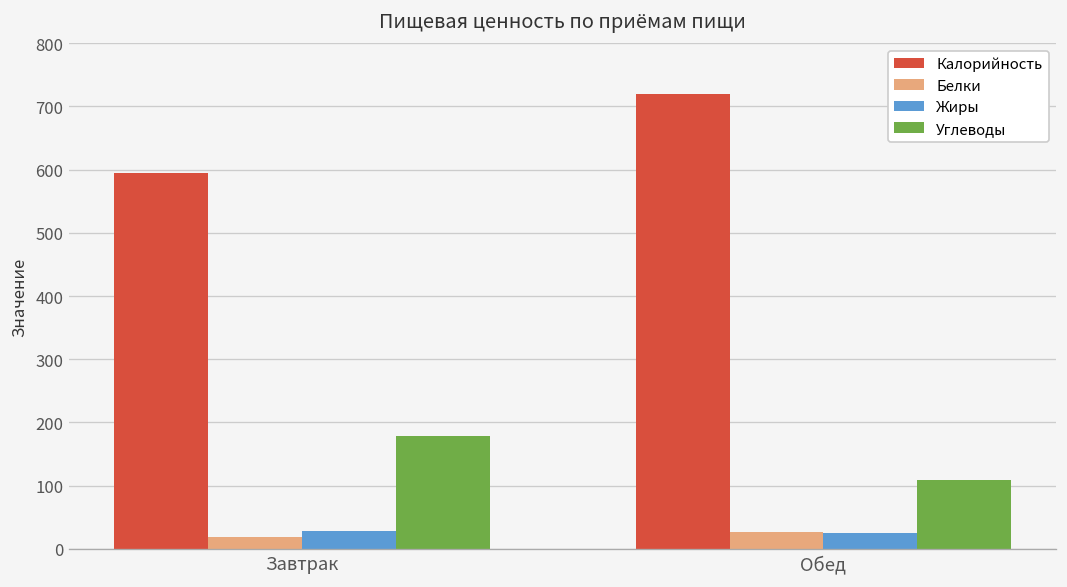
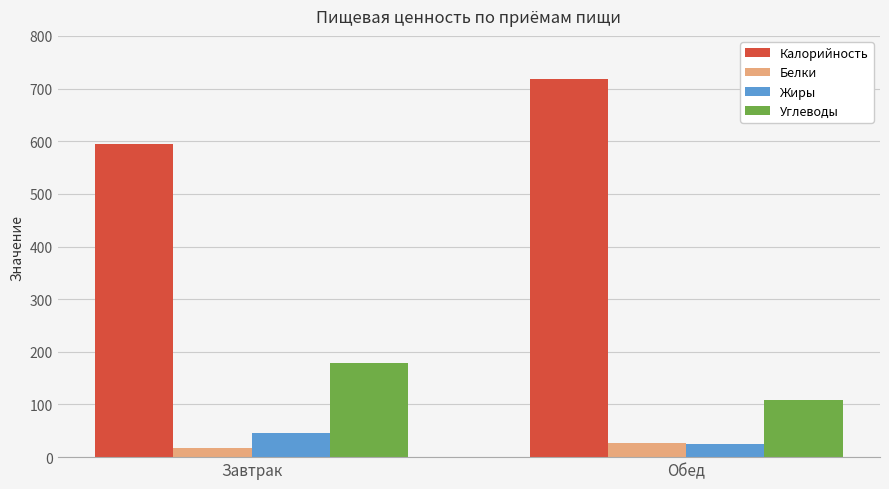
  {
    "Калорийность": {
      "Завтрак": 600,
      "Обед": 720
    },
    "Белки": {
      "Завтрак": 20,
      "Обед": 30
    },
    "Жиры": {
-     "Завтрак": 30,
+     "Завтрак": 40,
      "Обед": 20
    },
    "Углеводы": {
      "Завтрак": 180,
      "Обед": 110
    }
  }
